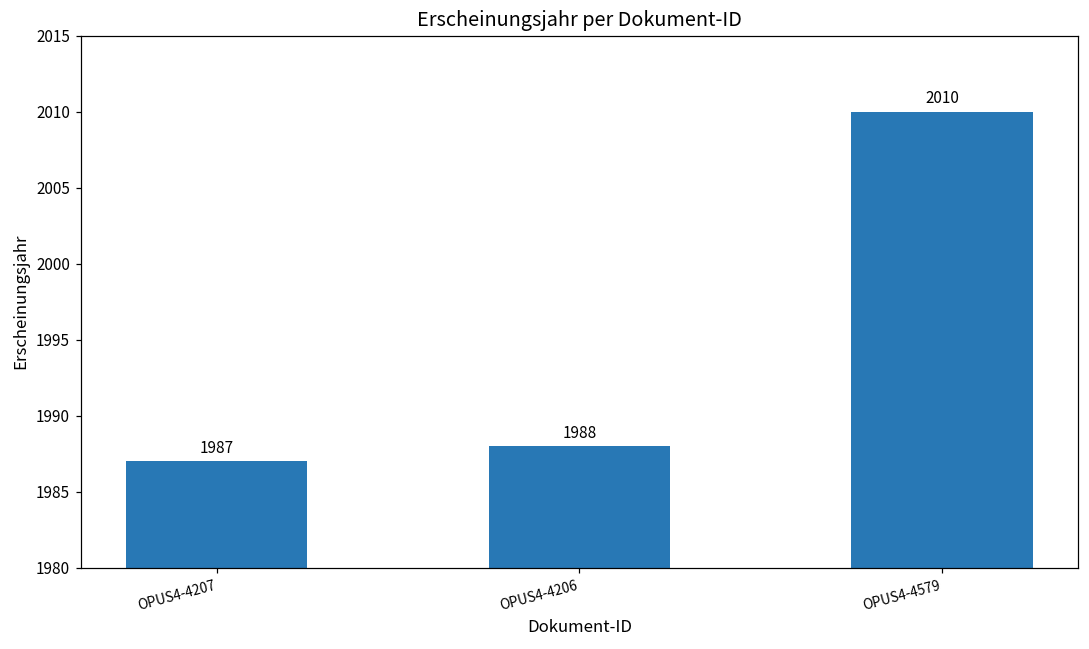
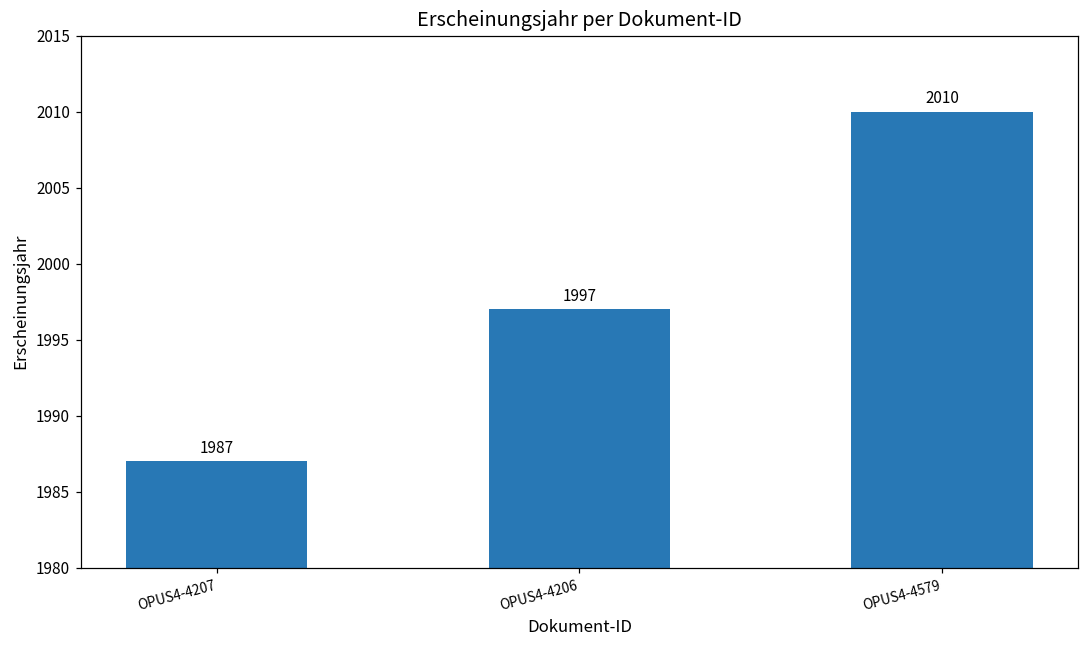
  {
    "OPUS4-4207": 1987,
-   "OPUS4-4206": 1988,
+   "OPUS4-4206": 1997,
    "OPUS4-4579": 2010
  }
